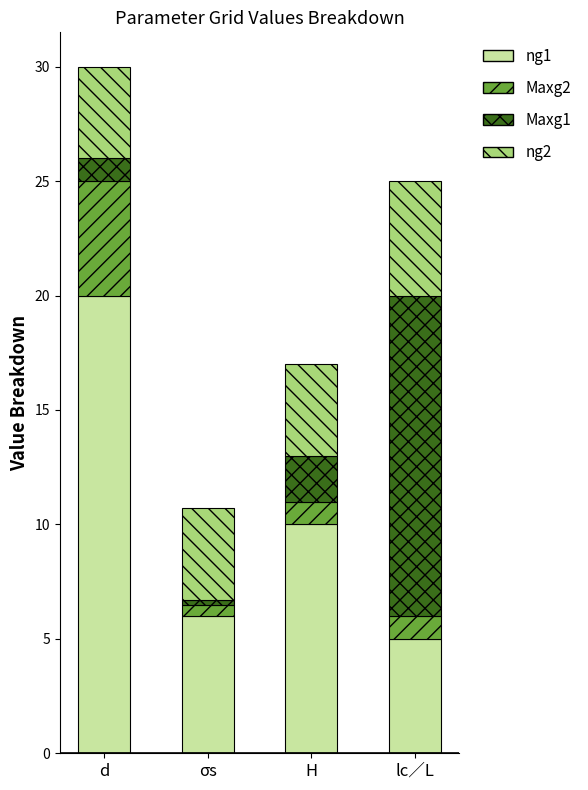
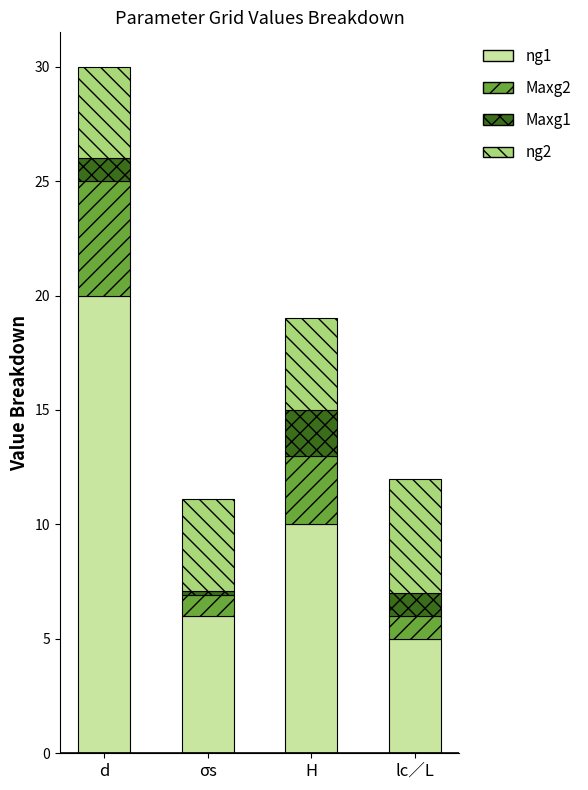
  {
    "Maxg2": {
      "d": 5.0,
-     "σs": 0.5,
-     "H": 1,
+     "σs": 0.9,
+     "H": 3,
      "lc∕L": 1.0
    },
    "Maxg1": {
      "d": 1,
      "σs": 0.2,
      "H": 2,
-     "lc∕L": 14
+     "lc∕L": 1
    }
  }
